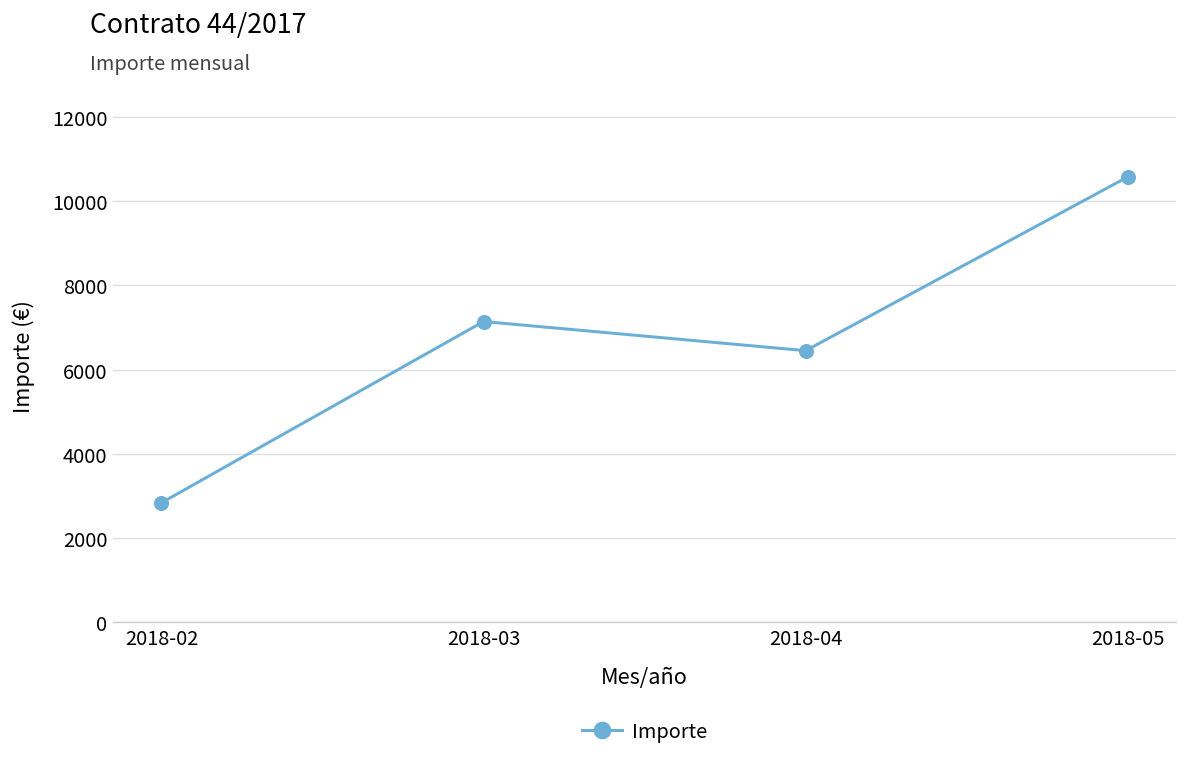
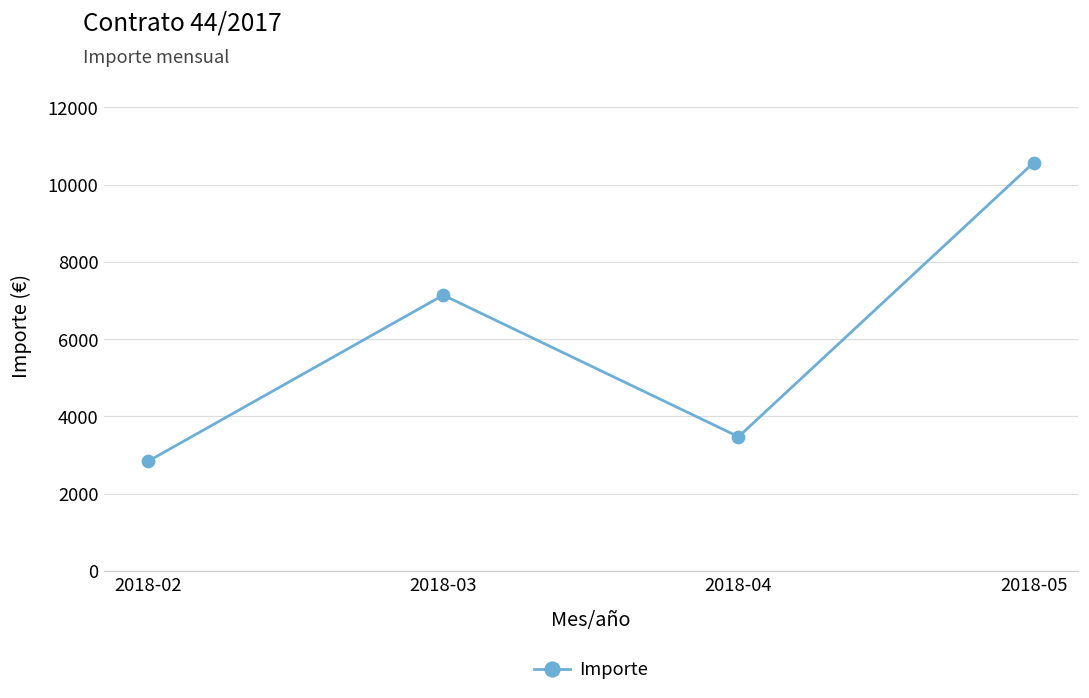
  {
    "2018-02": 2800,
    "2018-03": 7100,
-   "2018-04": 6400,
+   "2018-04": 3500,
    "2018-05": 10600
  }
